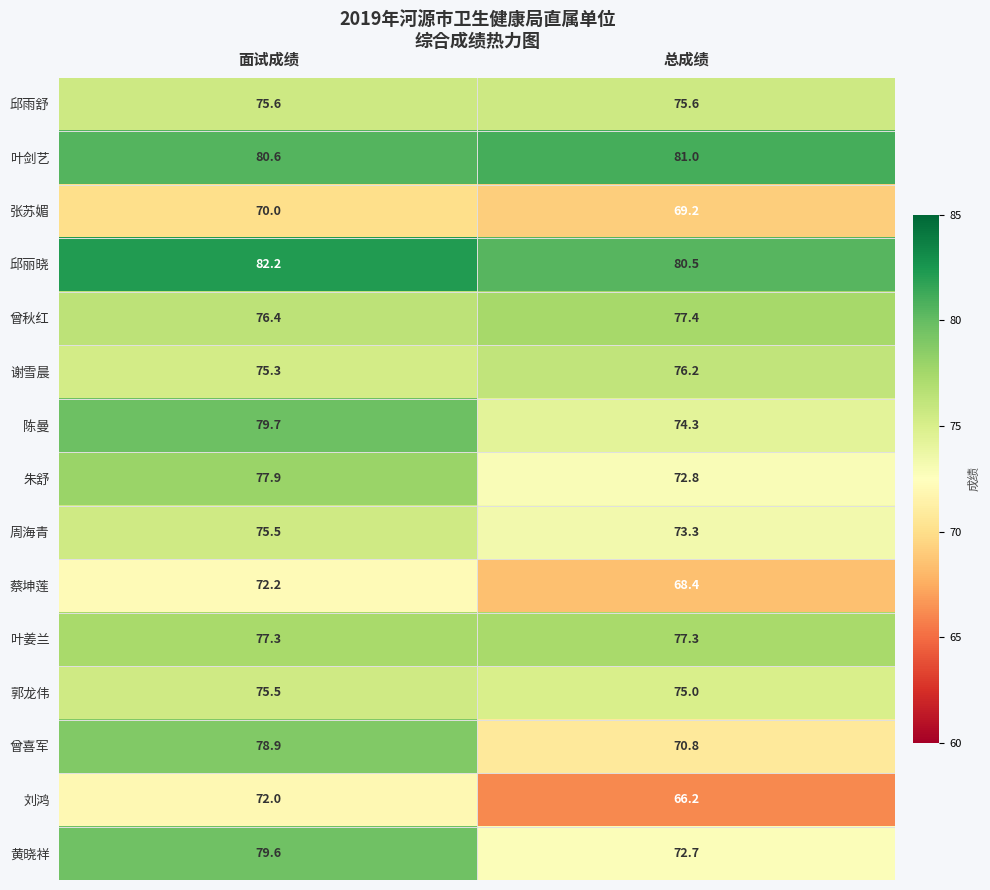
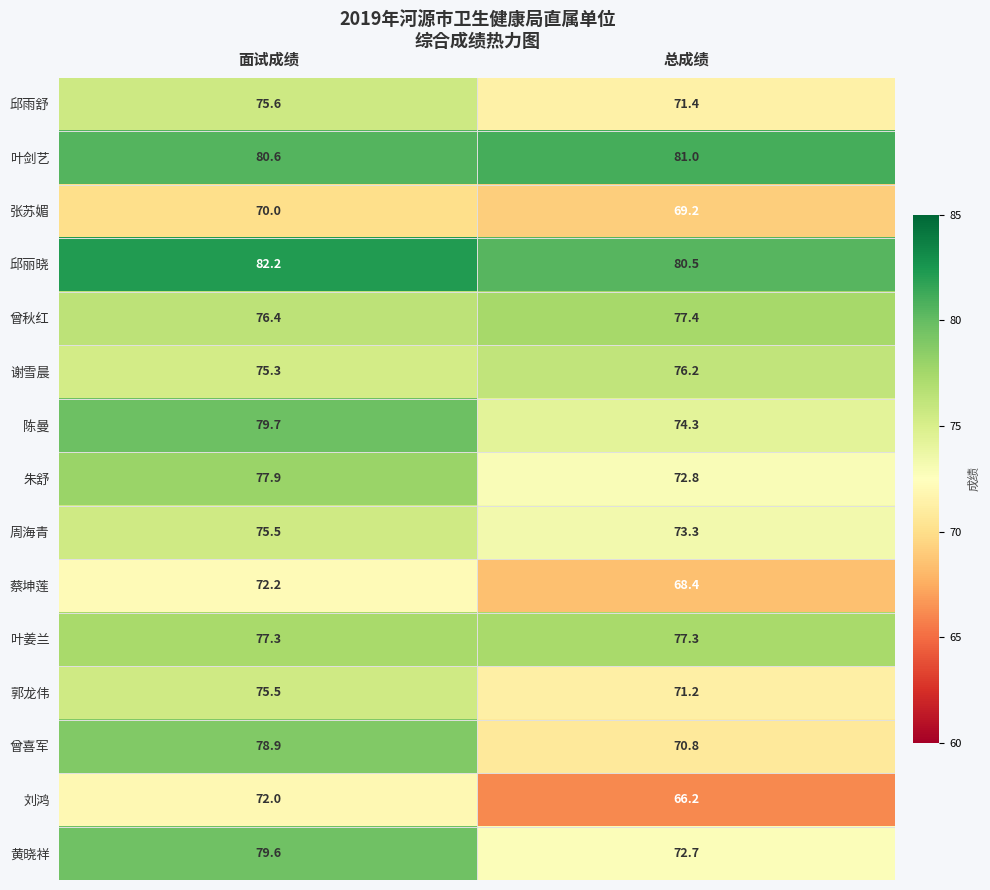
  {
    "邱雨舒": {
      "面试成绩": 75.6,
-     "总成绩": 75.6
+     "总成绩": 71.4
    },
    "叶剑艺": {
      "面试成绩": 80.6,
      "总成绩": 81.0
    },
    "张苏媚": {
      "面试成绩": 70.0,
      "总成绩": 69.2
    },
    "邱丽晓": {
      "面试成绩": 82.2,
      "总成绩": 80.5
    },
    "曾秋红": {
      "面试成绩": 76.4,
      "总成绩": 77.4
    },
    "谢雪晨": {
      "面试成绩": 75.3,
      "总成绩": 76.2
    },
    "陈曼": {
      "面试成绩": 79.7,
      "总成绩": 74.3
    },
    "朱舒": {
      "面试成绩": 77.9,
      "总成绩": 72.8
    },
    "周海青": {
      "面试成绩": 75.5,
      "总成绩": 73.3
    },
    "蔡坤莲": {
      "面试成绩": 72.2,
      "总成绩": 68.4
    },
    "叶姜兰": {
      "面试成绩": 77.3,
      "总成绩": 77.3
    },
    "郭龙伟": {
      "面试成绩": 75.5,
-     "总成绩": 75.0
+     "总成绩": 71.2
    },
    "曾喜军": {
      "面试成绩": 78.9,
      "总成绩": 70.8
    },
    "刘鸿": {
      "面试成绩": 72.0,
      "总成绩": 66.2
    },
    "黄晓祥": {
      "面试成绩": 79.6,
      "总成绩": 72.7
    }
  }
